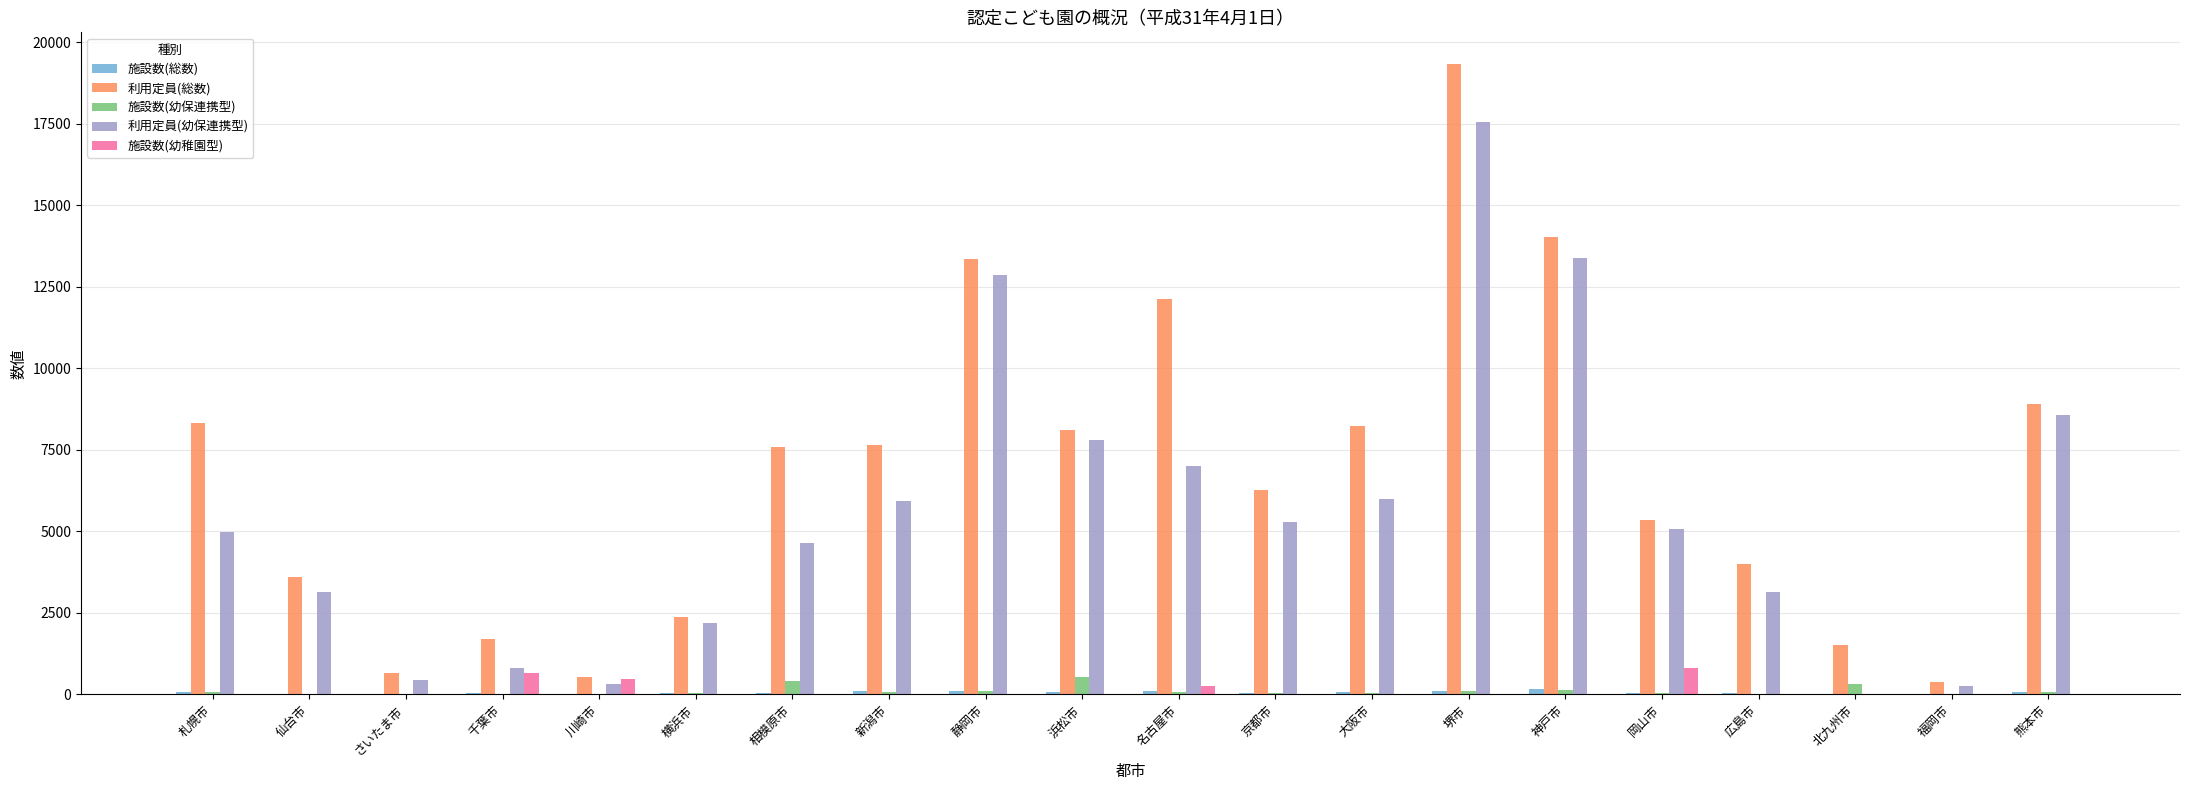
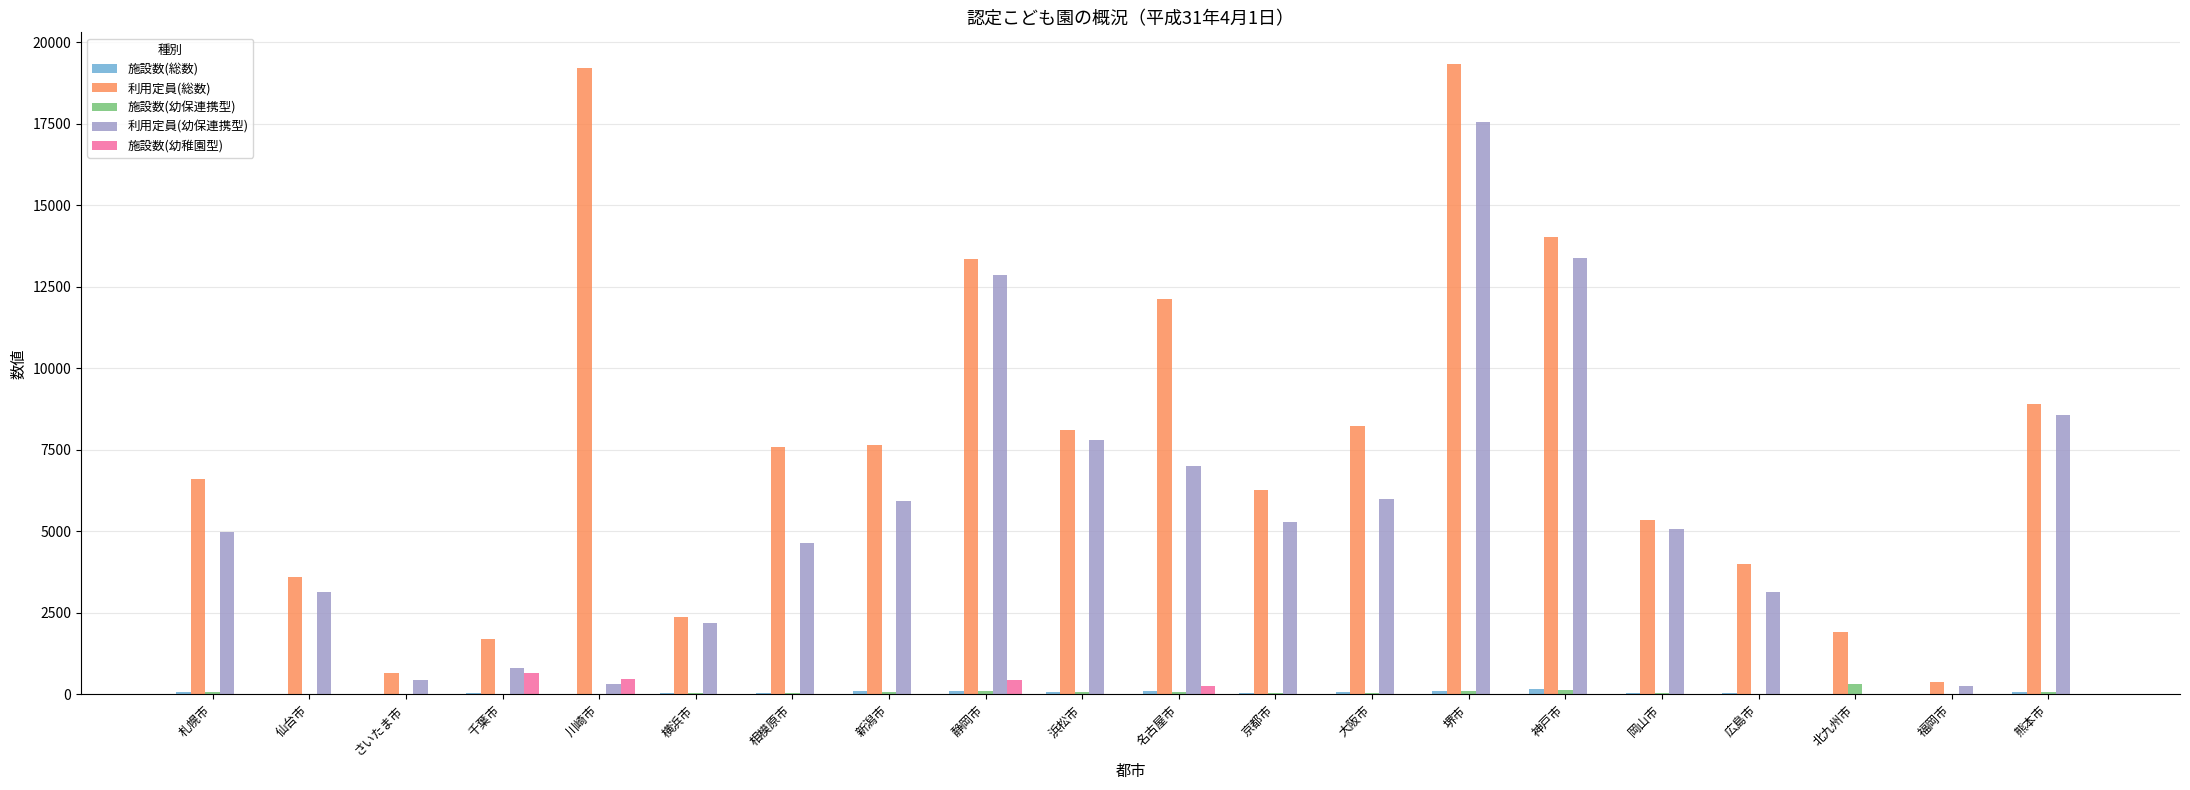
  {
    "利用定員(総数)": {
-     "札幌市": 8300,
+     "札幌市": 6600,
      "仙台市": 3600,
      "さいたま市": 700,
      "千葉市": 1700,
-     "川崎市": 500,
+     "川崎市": 19200,
      "横浜市": 2400,
      "相模原市": 7600,
      "新潟市": 7700,
      "静岡市": 13300,
      "浜松市": 8100,
      "名古屋市": 12100,
      "京都市": 6300,
      "大阪市": 8200,
      "堺市": 19300,
      "神戸市": 14000,
      "岡山市": 5300,
      "広島市": 4000,
-     "北九州市": 1500,
+     "北九州市": 1900,
      "福岡市": 400,
      "熊本市": 8900
    },
    "施設数(幼保連携型)": {
-     "相模原市": 400,
+     "相模原市": 0,
      "静岡市": 100,
-     "浜松市": 500,
+     "浜松市": 100,
      "堺市": 100,
      "神戸市": 100,
      "北九州市": 300
    },
    "施設数(幼稚園型)": {
      "千葉市": 700,
      "川崎市": 500,
-     "静岡市": 0,
+     "静岡市": 400,
      "浜松市": 0,
      "名古屋市": 300,
-     "岡山市": 800
+     "岡山市": 0
    }
  }
